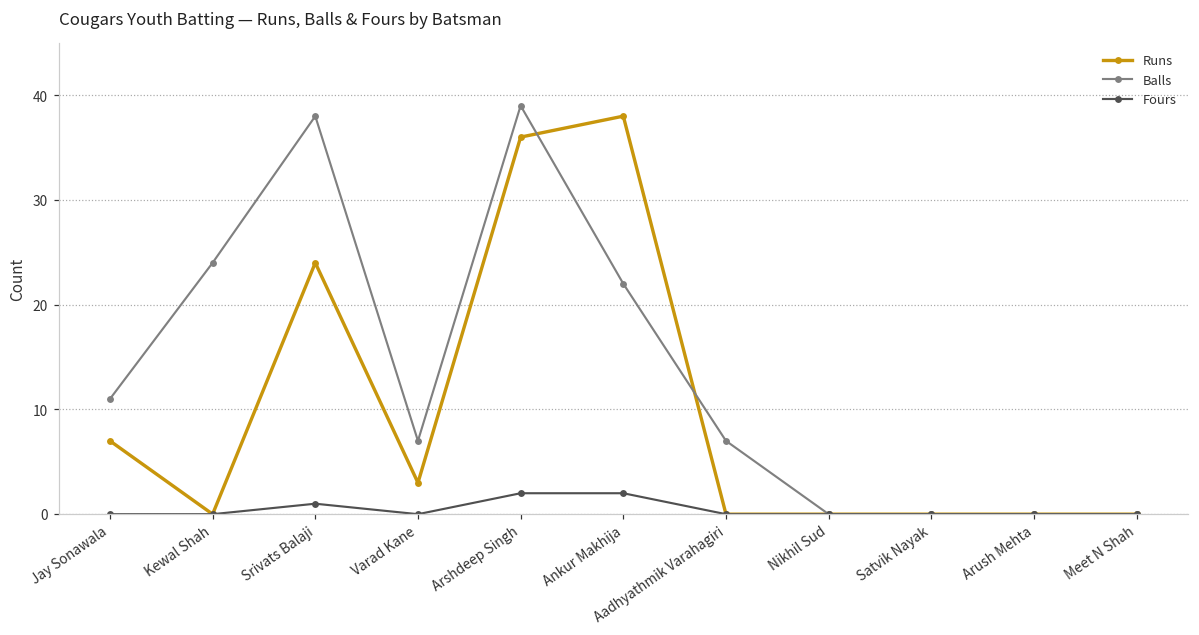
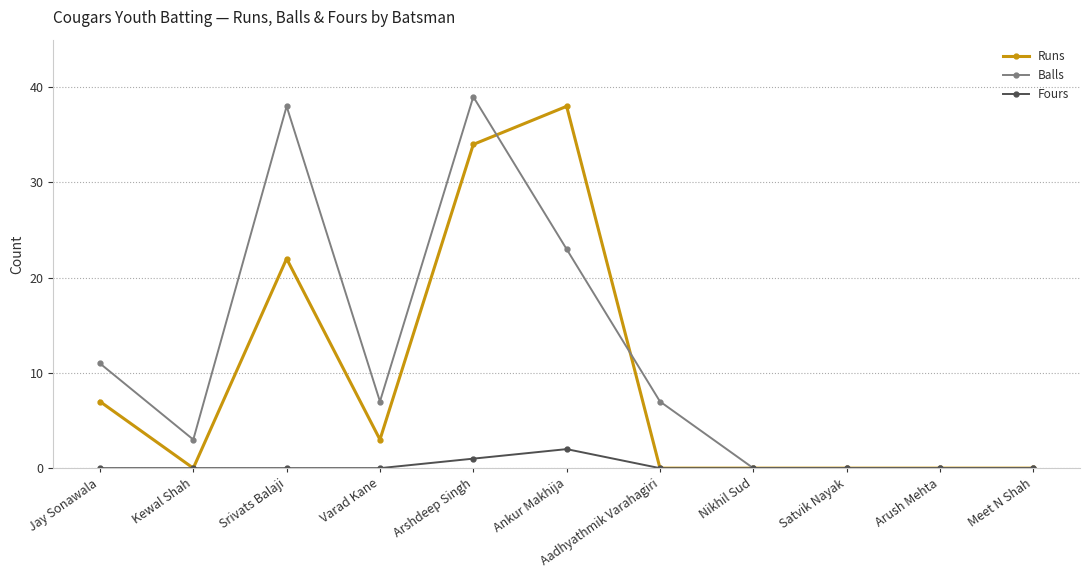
  {
    "Runs": {
      "Jay Sonawala": 7,
-     "Srivats Balaji": 24,
+     "Srivats Balaji": 22,
      "Varad Kane": 3,
-     "Arshdeep Singh": 36,
+     "Arshdeep Singh": 34,
      "Ankur Makhija": 38
    },
    "Balls": {
      "Jay Sonawala": 11,
-     "Kewal Shah": 24,
+     "Kewal Shah": 3,
      "Srivats Balaji": 38,
      "Varad Kane": 7,
      "Arshdeep Singh": 39,
-     "Ankur Makhija": 22,
+     "Ankur Makhija": 23,
      "Aadhyathmik Varahagiri": 7
    },
    "Fours": {
      "Jay Sonawala": 0,
-     "Srivats Balaji": 1,
+     "Srivats Balaji": 0,
      "Varad Kane": 0,
-     "Arshdeep Singh": 2,
+     "Arshdeep Singh": 1,
      "Ankur Makhija": 2
    }
  }
